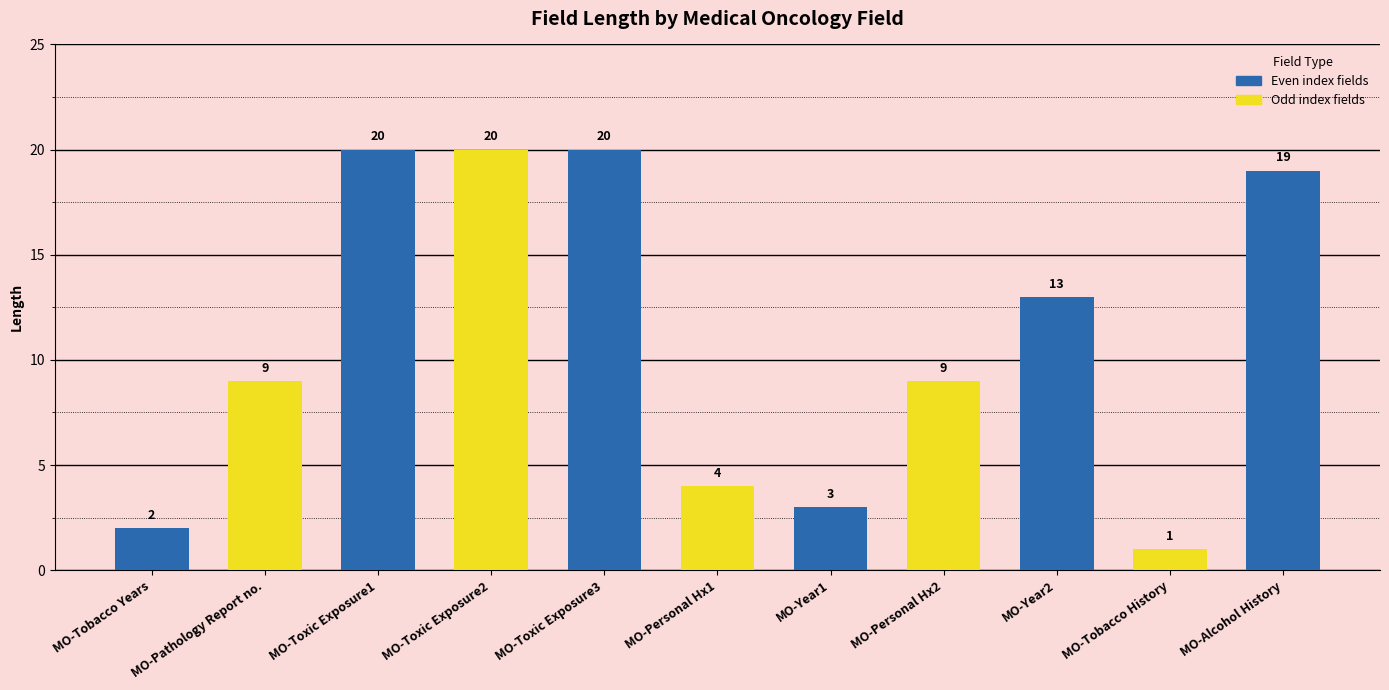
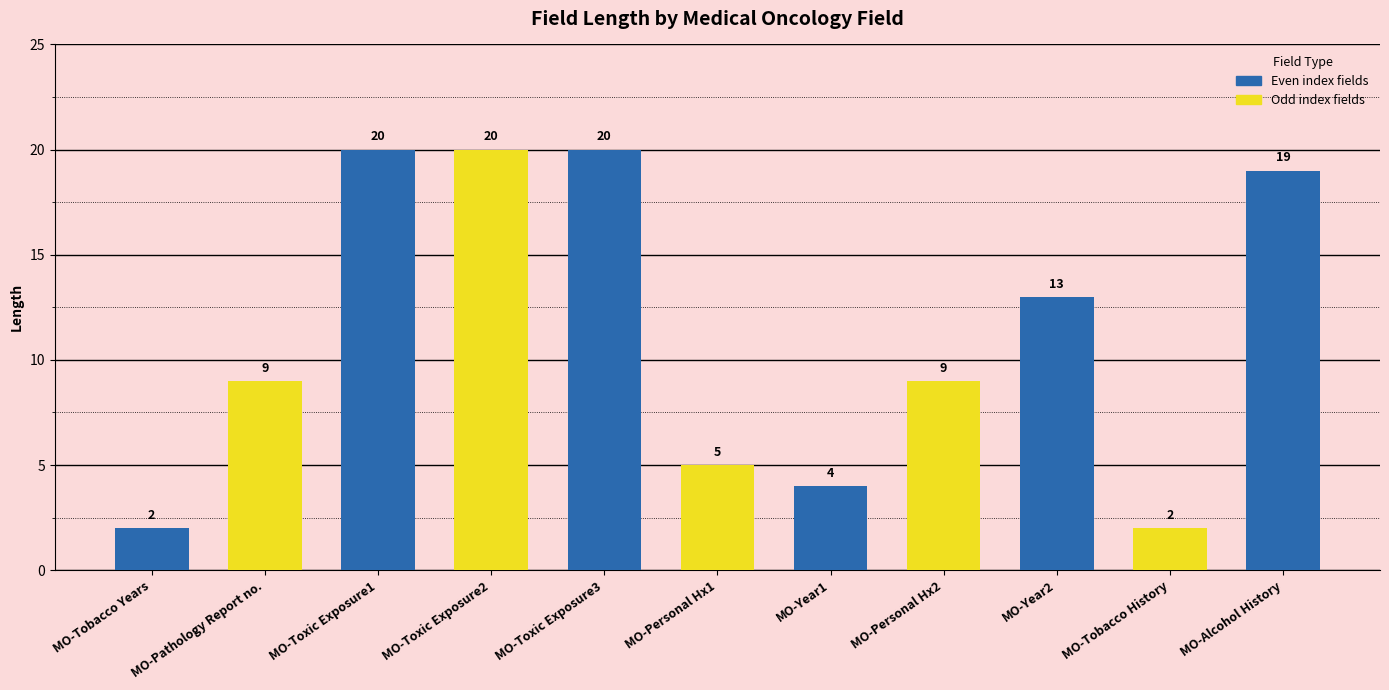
  {
    "MO-Tobacco Years": 2,
    "MO-Pathology Report no.": 9,
    "MO-Toxic Exposure1": 20,
    "MO-Toxic Exposure2": 20,
    "MO-Toxic Exposure3": 20,
-   "MO-Personal Hx1": 4,
-   "MO-Year1": 3,
+   "MO-Personal Hx1": 5,
+   "MO-Year1": 4,
    "MO-Personal Hx2": 9,
    "MO-Year2": 13,
-   "MO-Tobacco History": 1,
+   "MO-Tobacco History": 2,
    "MO-Alcohol History": 19
  }
